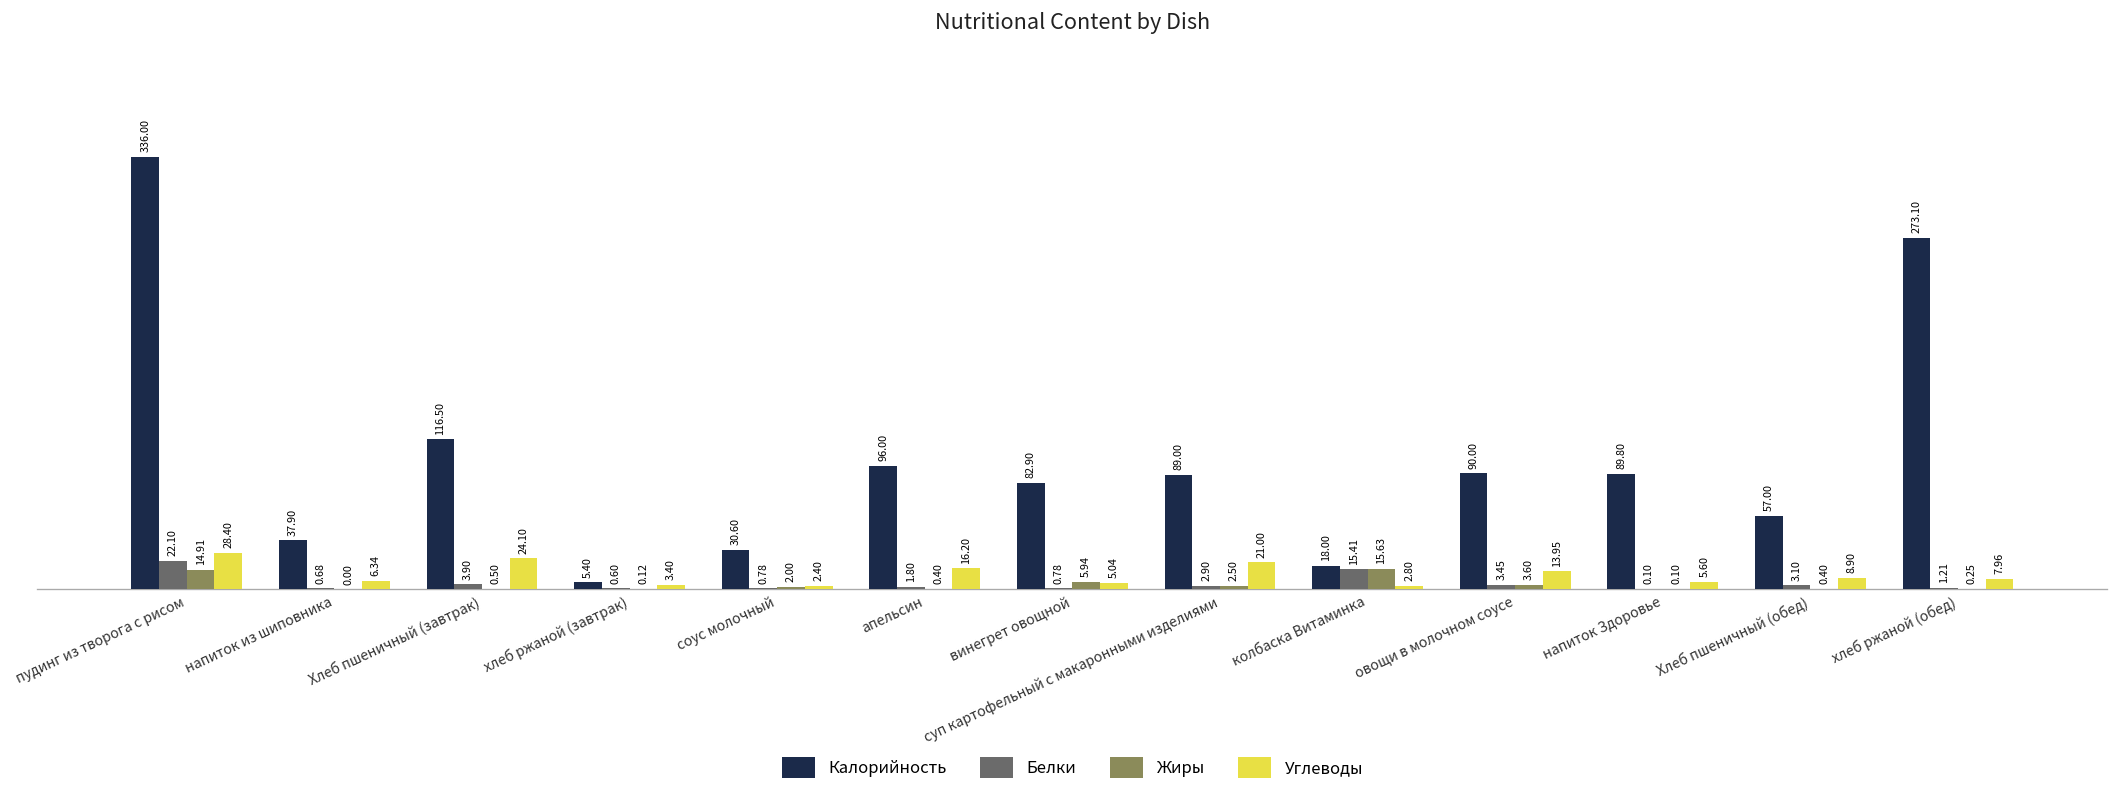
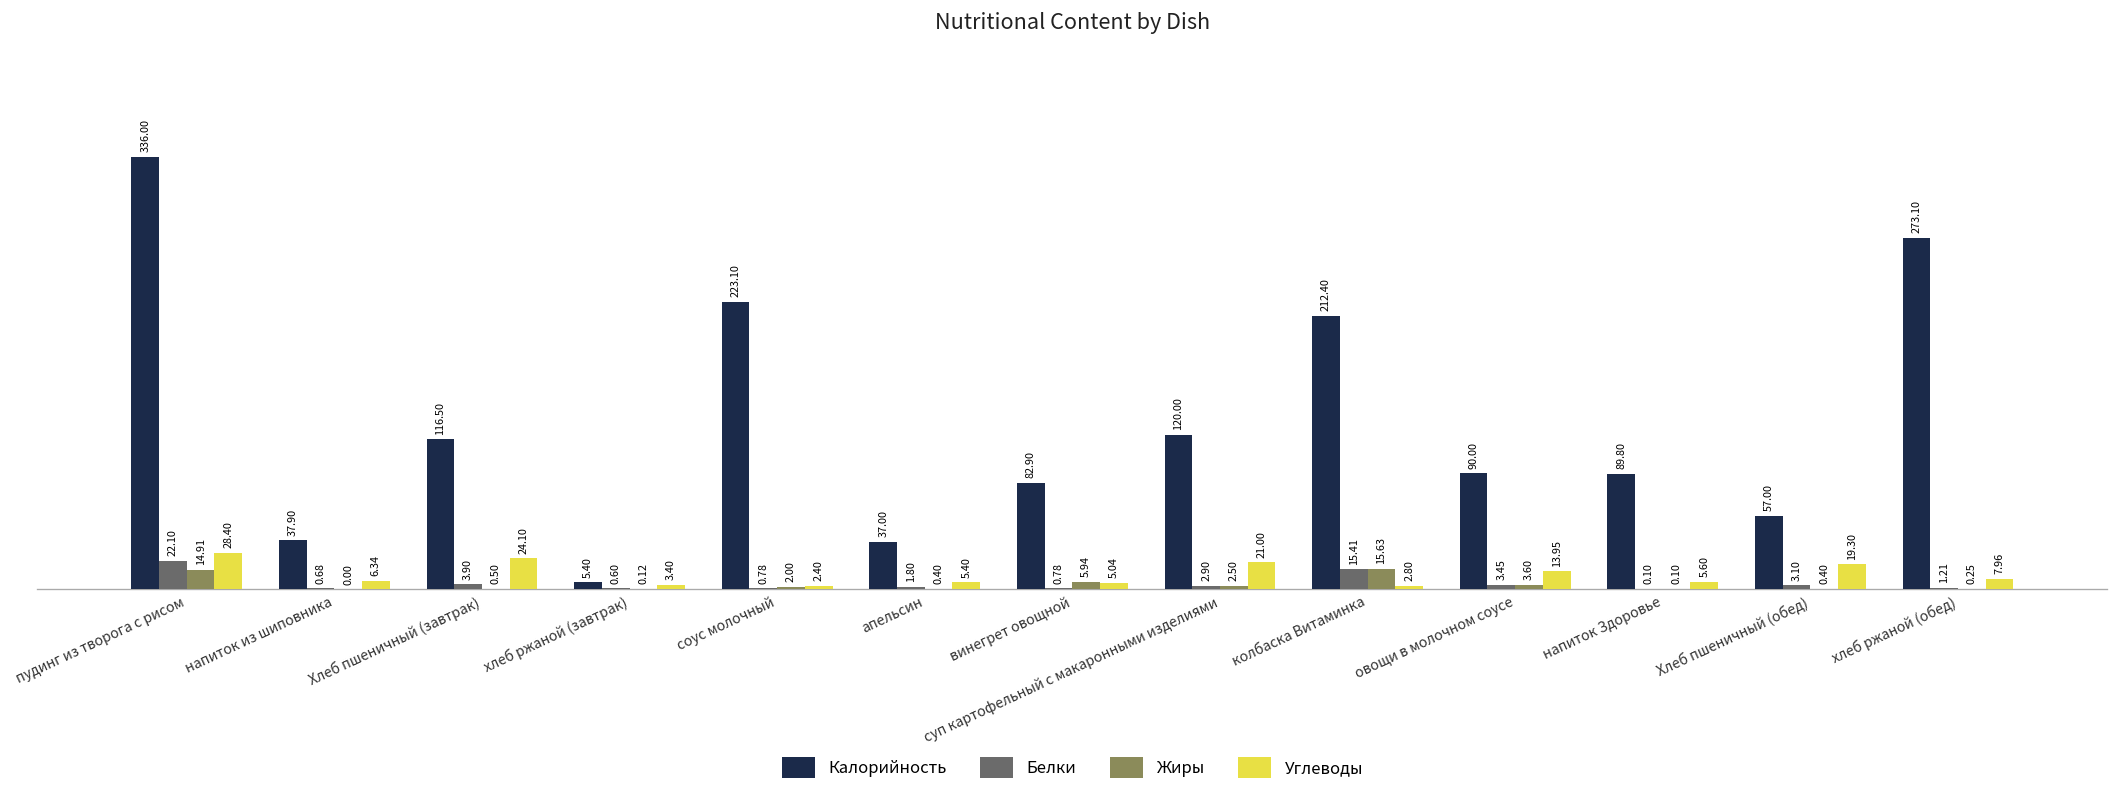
  {
    "Калорийность": {
      "пудинг из творога с рисом": 336.00,
      "напиток из шиповника": 37.90,
      "Хлеб пшеничный (завтрак)": 116.50,
      "хлеб ржаной (завтрак)": 5.40,
-     "соус молочный": 30.60,
-     "апельсин": 96.00,
+     "соус молочный": 223.10,
+     "апельсин": 37.00,
      "винегрет овощной": 82.90,
-     "суп картофельный с макаронными изделиями": 89.00,
-     "колбаска Витаминка": 18.00,
+     "суп картофельный с макаронными изделиями": 120.00,
+     "колбаска Витаминка": 212.40,
      "овощи в молочном соусе": 90.00,
      "напиток Здоровье": 89.80,
      "Хлеб пшеничный (обед)": 57.00,
      "хлеб ржаной (обед)": 273.10
    },
    "Углеводы": {
      "пудинг из творога с рисом": 28.40,
      "напиток из шиповника": 6.34,
      "Хлеб пшеничный (завтрак)": 24.10,
      "хлеб ржаной (завтрак)": 3.40,
      "соус молочный": 2.40,
-     "апельсин": 16.20,
+     "апельсин": 5.40,
      "винегрет овощной": 5.04,
      "суп картофельный с макаронными изделиями": 21.00,
      "колбаска Витаминка": 2.80,
      "овощи в молочном соусе": 13.95,
      "напиток Здоровье": 5.60,
-     "Хлеб пшеничный (обед)": 8.90,
+     "Хлеб пшеничный (обед)": 19.30,
      "хлеб ржаной (обед)": 7.96
    }
  }
